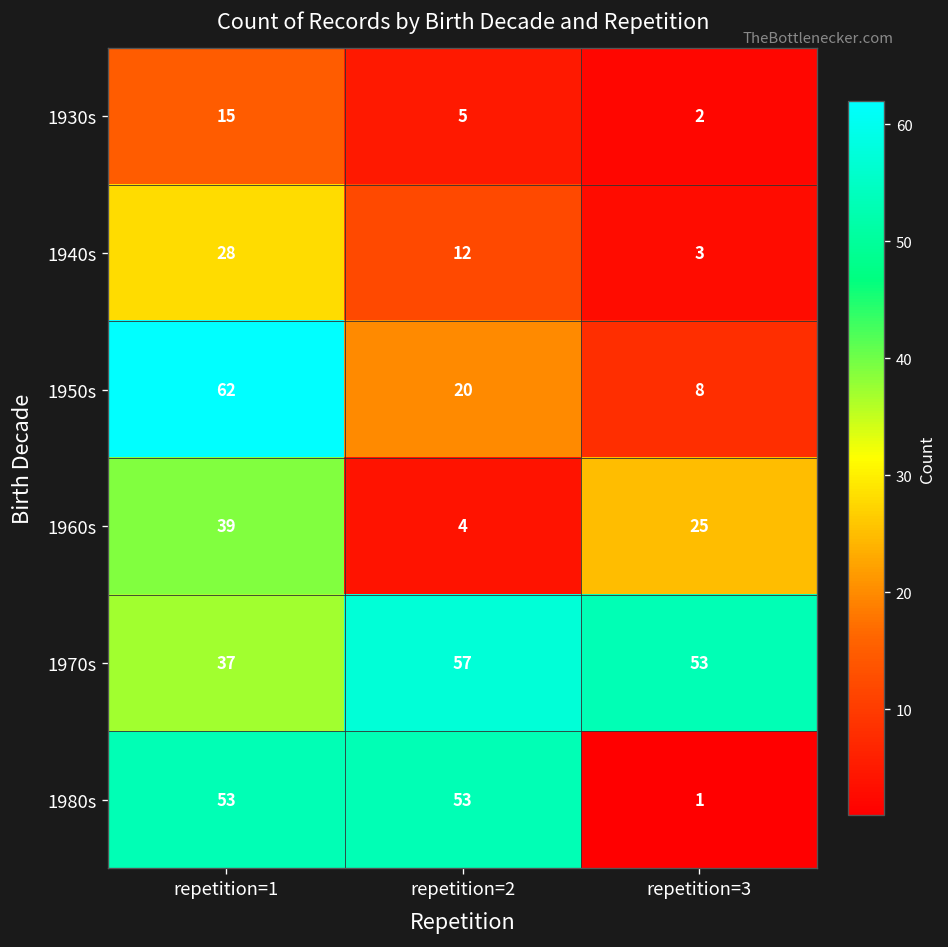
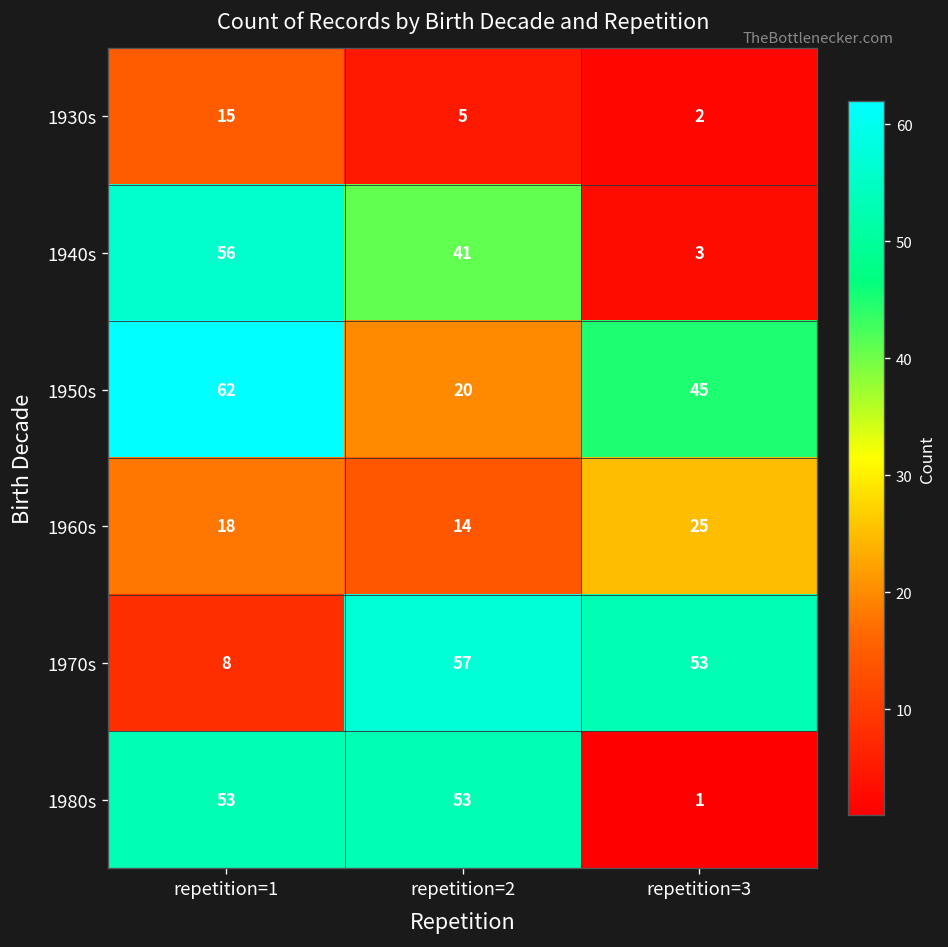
  {
    "1930s": {
      "repetition=1": 15,
      "repetition=2": 5,
      "repetition=3": 2
    },
    "1940s": {
-     "repetition=1": 28,
-     "repetition=2": 12,
+     "repetition=1": 56,
+     "repetition=2": 41,
      "repetition=3": 3
    },
    "1950s": {
      "repetition=1": 62,
      "repetition=2": 20,
-     "repetition=3": 8
+     "repetition=3": 45
    },
    "1960s": {
-     "repetition=1": 39,
-     "repetition=2": 4,
+     "repetition=1": 18,
+     "repetition=2": 14,
      "repetition=3": 25
    },
    "1970s": {
-     "repetition=1": 37,
+     "repetition=1": 8,
      "repetition=2": 57,
      "repetition=3": 53
    },
    "1980s": {
      "repetition=1": 53,
      "repetition=2": 53,
      "repetition=3": 1
    }
  }
